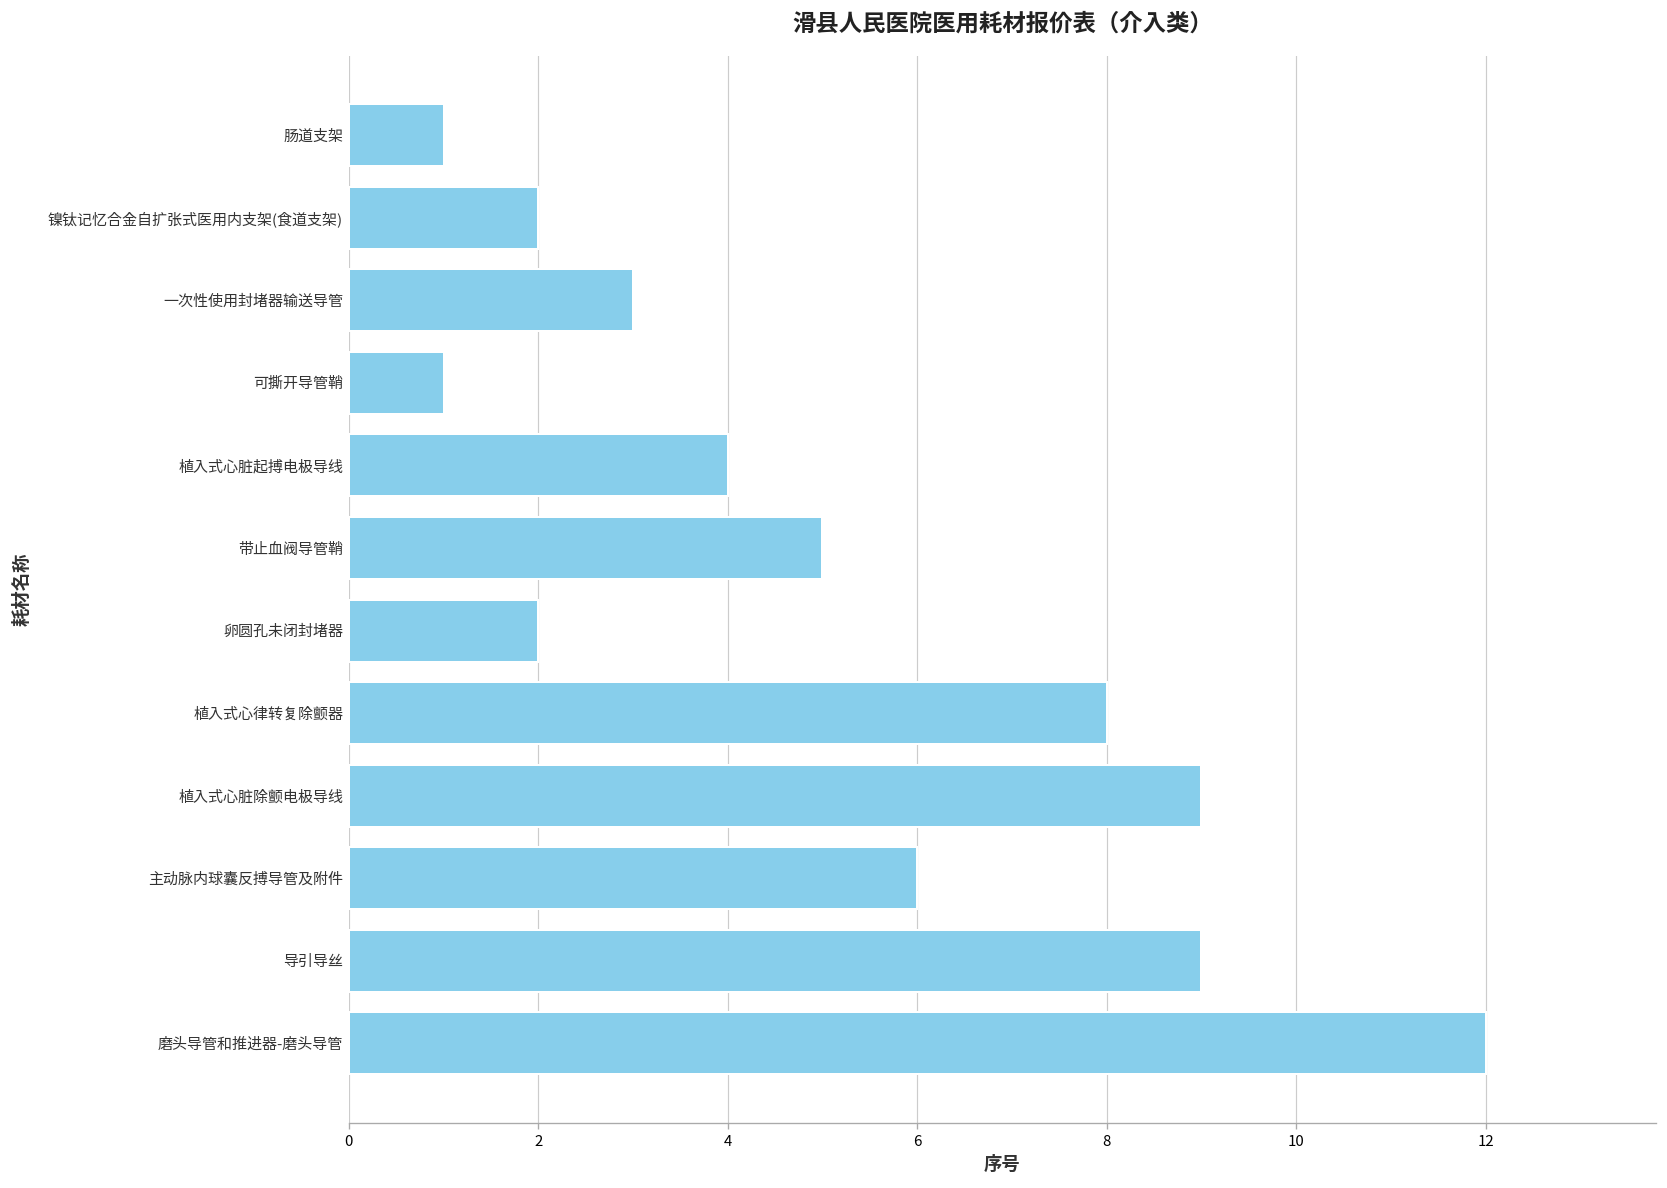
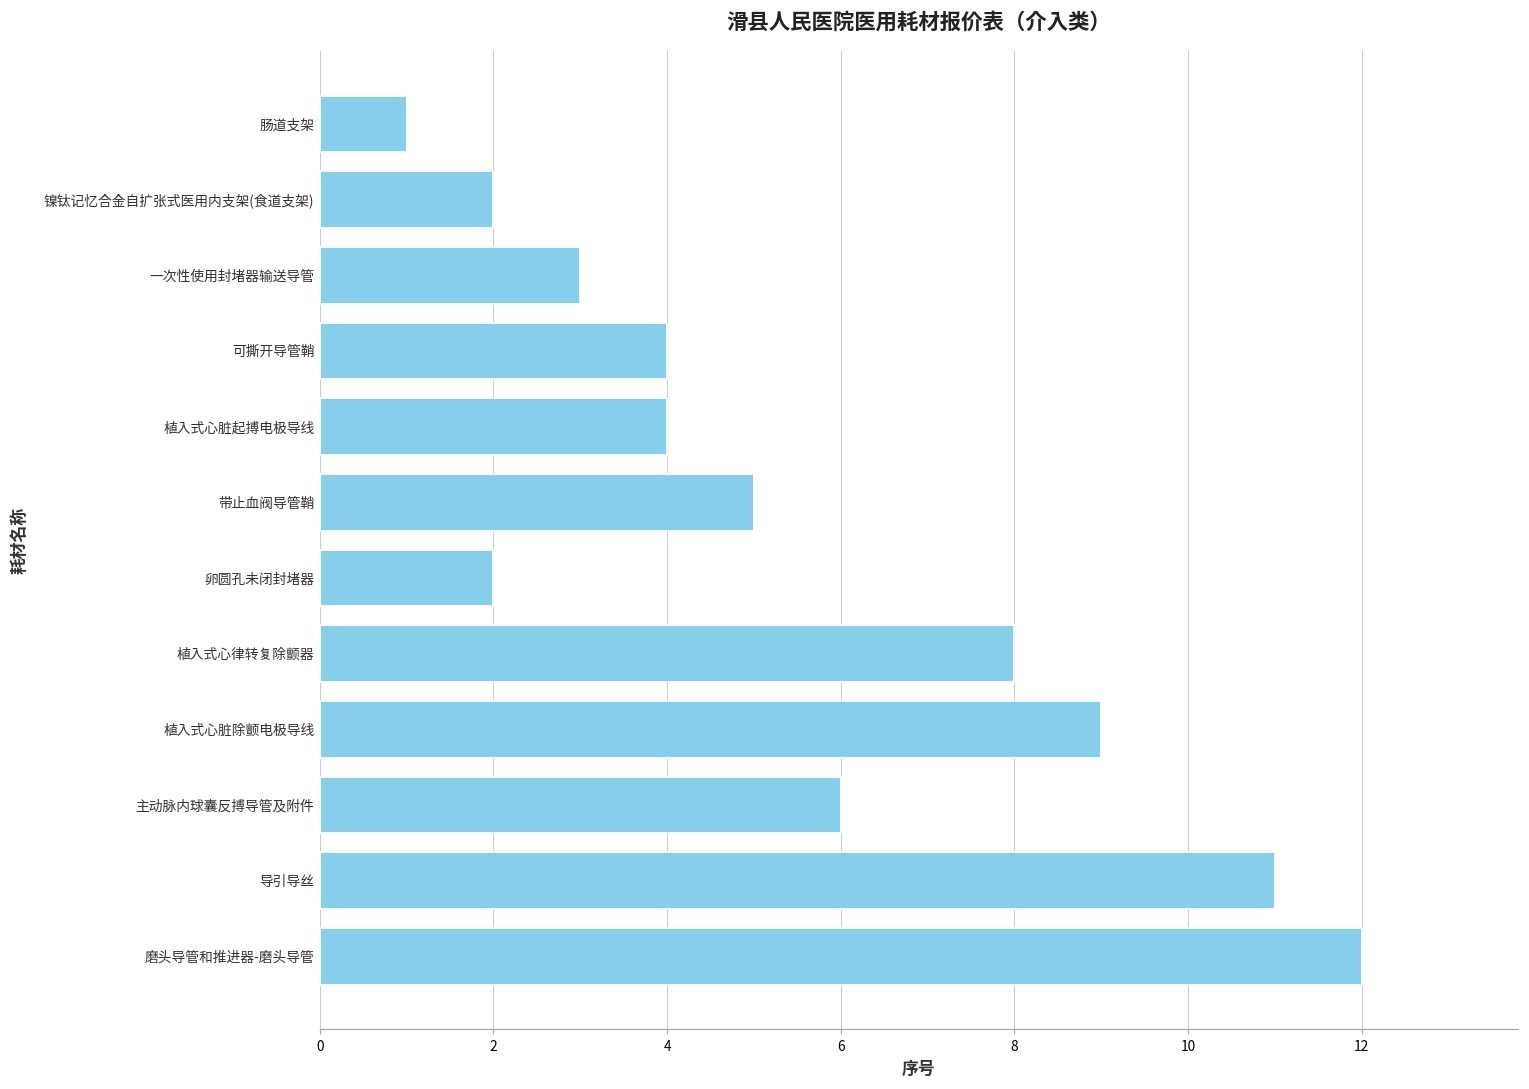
  {
    "肠道支架": 1,
    "镍钛记忆合金自扩张式医用内支架(食道支架)": 2,
    "一次性使用封堵器输送导管": 3,
-   "可撕开导管鞘": 1,
+   "可撕开导管鞘": 4,
    "植入式心脏起搏电极导线": 4,
    "带止血阀导管鞘": 5,
    "卵圆孔未闭封堵器": 2,
    "植入式心律转复除颤器": 8,
    "植入式心脏除颤电极导线": 9,
    "主动脉内球囊反搏导管及附件": 6,
-   "导引导丝": 9,
+   "导引导丝": 11,
    "磨头导管和推进器-磨头导管": 12
  }
